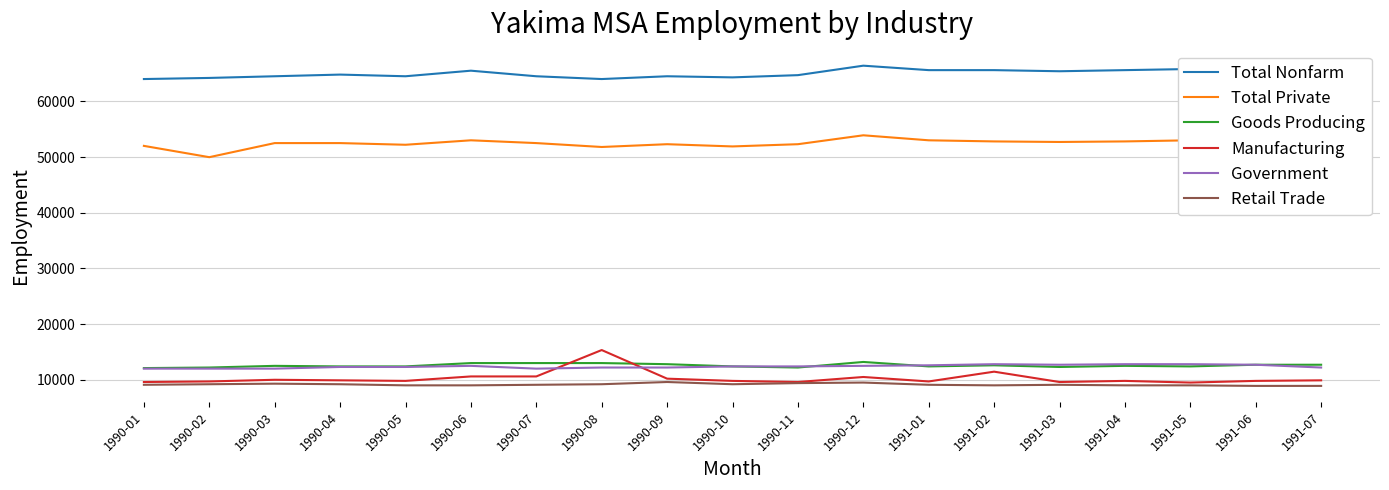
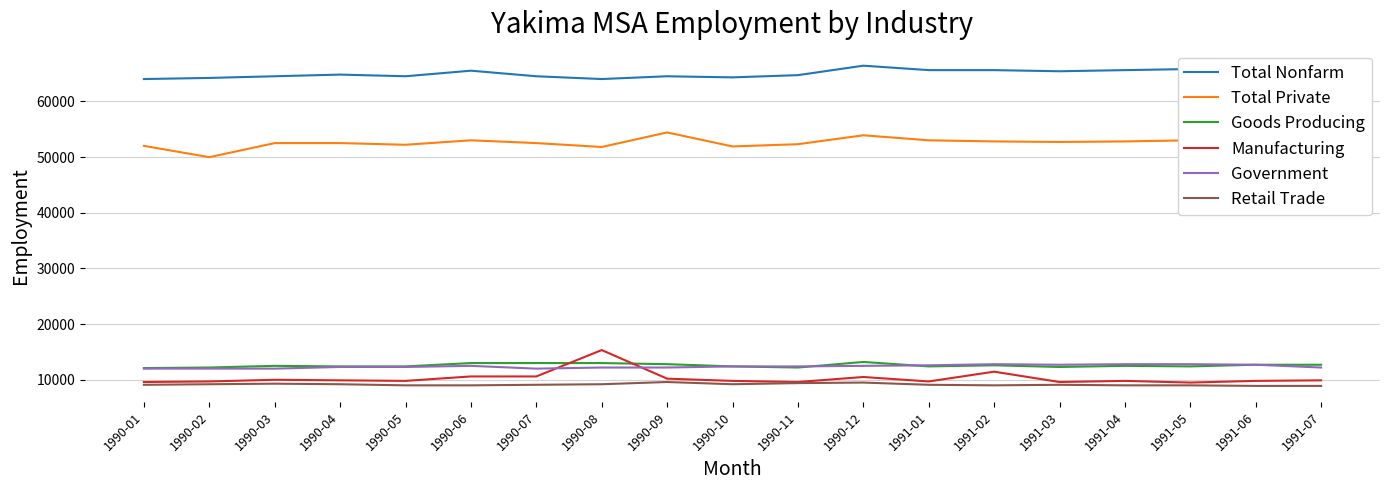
  {
    "Total Nonfarm": {
      "1990-01": 64000,
      "1990-02": 64000,
      "1990-03": 65000,
      "1990-04": 65000,
      "1990-05": 65000,
      "1990-06": 66000,
      "1990-07": 65000,
      "1990-08": 64000,
      "1990-09": 65000,
      "1990-10": 64000,
      "1990-11": 65000,
      "1990-12": 66000,
      "1991-01": 66000,
      "1991-02": 66000,
      "1991-03": 65000,
      "1991-04": 66000
    },
    "Total Private": {
      "1990-01": 52000,
      "1990-02": 50000,
      "1990-03": 53000,
      "1990-04": 53000,
      "1990-05": 52000,
      "1990-06": 53000,
      "1990-07": 53000,
      "1990-08": 52000,
-     "1990-09": 52000,
+     "1990-09": 54000,
      "1990-10": 52000,
      "1990-11": 52000,
      "1990-12": 54000,
      "1991-01": 53000,
      "1991-02": 53000,
      "1991-03": 53000,
      "1991-04": 53000
    },
    "Goods Producing": {
      "1990-03": 13000,
      "1990-06": 13000,
      "1990-07": 13000,
      "1990-08": 13000,
      "1990-09": 13000,
      "1990-12": 13000,
      "1991-07": 13000
    },
    "Manufacturing": {
      "1990-01": 10000,
      "1990-02": 10000,
      "1990-03": 10000,
      "1990-04": 10000,
      "1990-05": 10000,
      "1990-06": 11000,
      "1990-07": 11000,
      "1990-08": 15000,
      "1990-09": 10000,
      "1990-10": 10000,
      "1990-12": 11000,
      "1991-01": 10000,
      "1991-02": 11000,
      "1991-03": 10000,
      "1991-04": 10000,
      "1991-05": 10000,
      "1991-06": 10000,
      "1991-07": 10000
    },
    "Government": {
      "1990-03": 12000,
      "1990-06": 13000,
      "1990-07": 12000,
      "1990-08": 12000,
      "1990-09": 12000,
      "1990-12": 13000,
      "1991-07": 12000
    },
    "Retail Trade": {
      "1990-01": 9000,
      "1990-02": 9000,
      "1990-03": 9000,
      "1990-04": 9000,
      "1990-05": 9000,
      "1990-06": 9000,
      "1990-07": 9000,
      "1990-08": 9000,
      "1990-09": 10000,
      "1990-10": 9000,
      "1990-12": 10000,
      "1991-01": 9000,
      "1991-02": 9000,
      "1991-03": 9000,
      "1991-04": 9000,
      "1991-05": 9000,
      "1991-06": 9000,
      "1991-07": 9000
    }
  }
